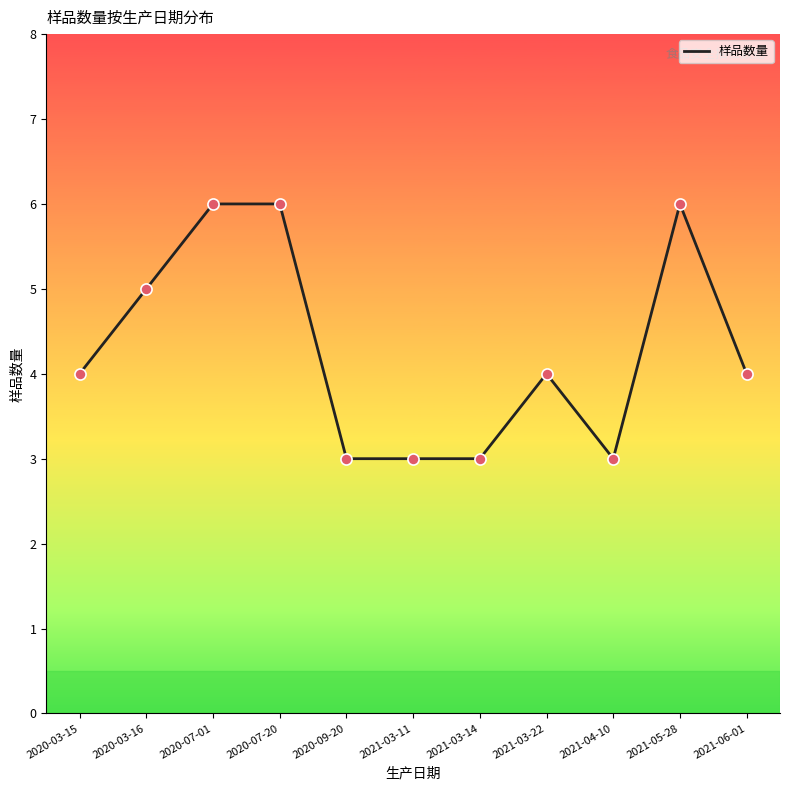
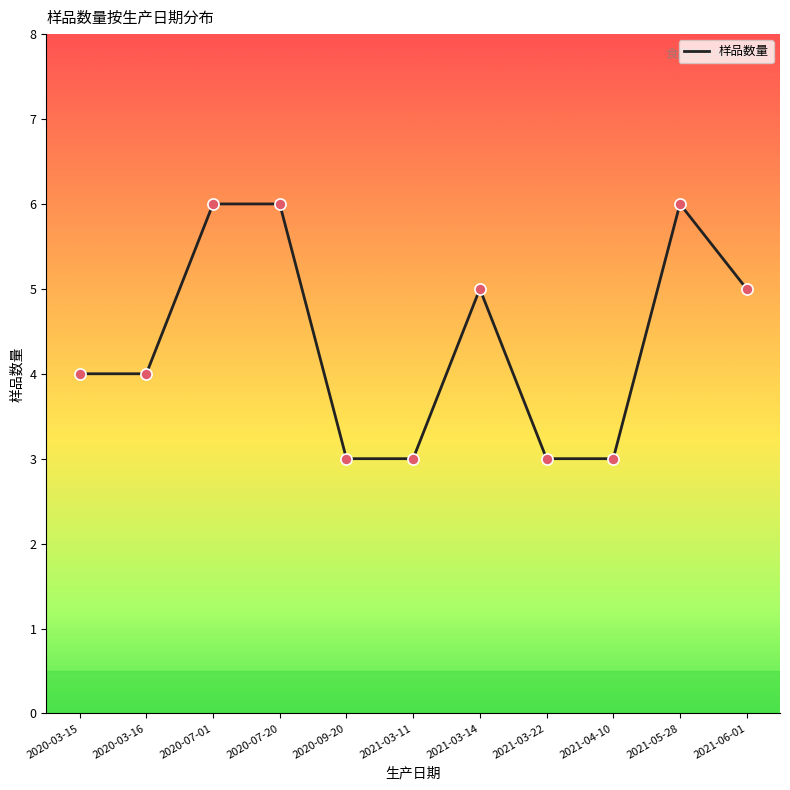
  {
    "2020-03-15": 4,
-   "2020-03-16": 5,
+   "2020-03-16": 4,
    "2020-07-01": 6,
    "2020-07-20": 6,
    "2020-09-20": 3,
    "2021-03-11": 3,
-   "2021-03-14": 3,
-   "2021-03-22": 4,
+   "2021-03-14": 5,
+   "2021-03-22": 3,
    "2021-04-10": 3,
    "2021-05-28": 6,
-   "2021-06-01": 4
+   "2021-06-01": 5
  }
